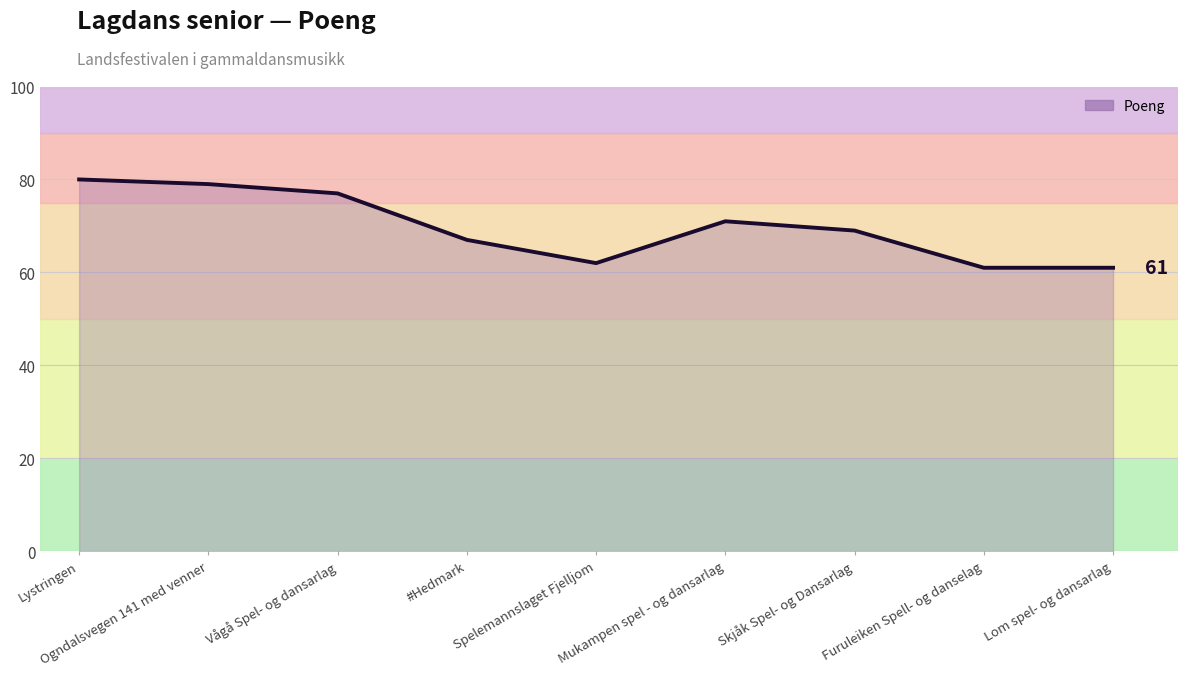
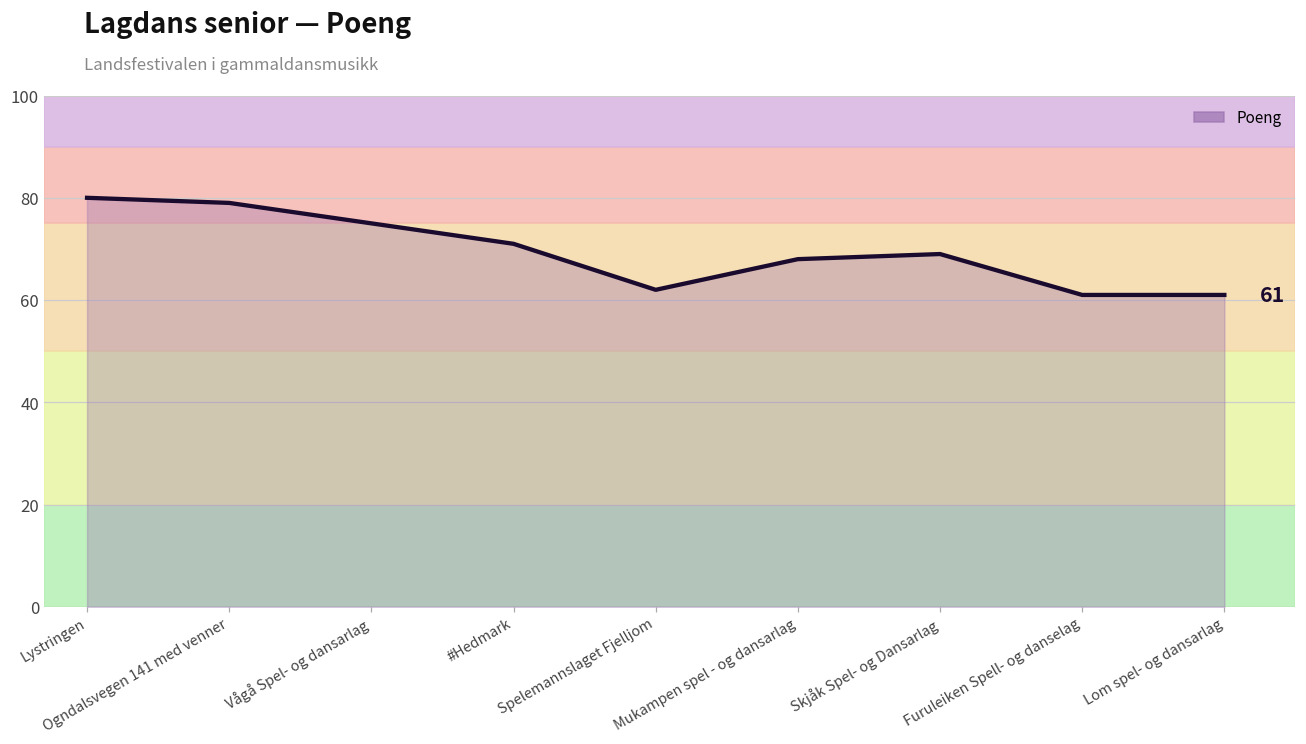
  {
    "Lystringen": 80,
    "Ogndalsvegen 141 med venner": 79,
-   "Vågå Spel- og dansarlag": 77,
-   "#Hedmark": 67,
+   "Vågå Spel- og dansarlag": 75,
+   "#Hedmark": 71,
    "Spelemannslaget Fjelljom": 62,
-   "Mukampen spel - og dansarlag": 71,
+   "Mukampen spel - og dansarlag": 68,
    "Skjåk Spel- og Dansarlag": 69,
    "Furuleiken Spell- og danselag": 61,
    "Lom spel- og dansarlag": 61
  }
